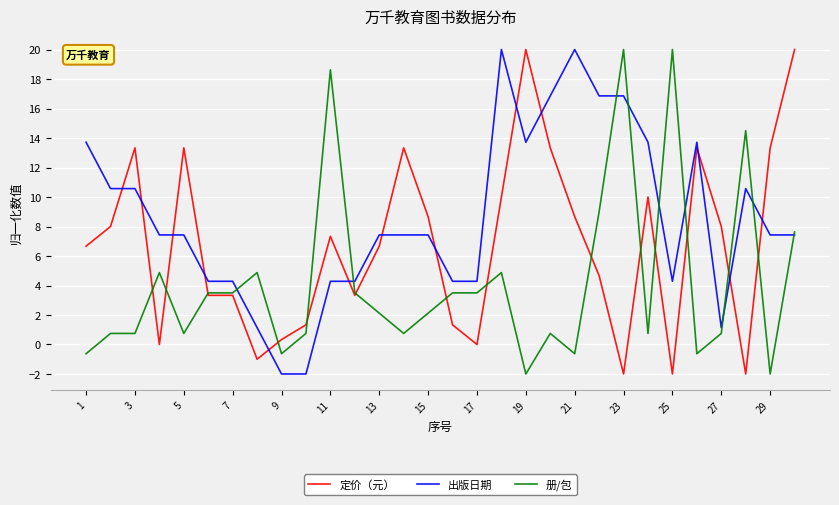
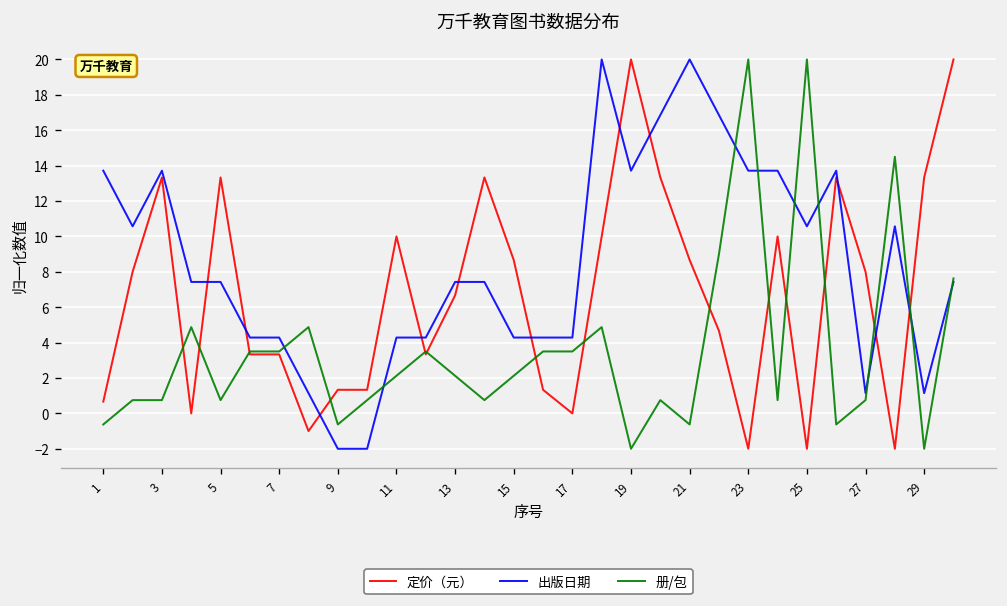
  {
    "定价（元）": {
-     "1": 6.7,
+     "1": 0.7,
      "3": 13.3,
      "5": 13.3,
-     "9": 0.3,
-     "11": 7.3,
+     "9": 1.3,
+     "11": 10.0,
      "13": 6.7,
      "15": 8.7,
      "17": 0.0,
      "19": 20.0,
      "21": 8.7,
      "23": -2.0,
      "25": -2.0,
      "27": 8.0,
      "29": 13.3
    },
    "出版日期": {
      "1": 13.7,
-     "3": 10.6,
+     "3": 13.7,
      "5": 7.4,
      "7": 4.3,
      "9": -2.0,
      "11": 4.3,
      "13": 7.4,
-     "15": 7.4,
+     "15": 4.3,
      "17": 4.3,
      "19": 13.7,
      "21": 20.0,
-     "23": 16.9,
-     "25": 4.3,
+     "23": 13.7,
+     "25": 10.6,
      "27": 1.1,
-     "29": 7.4
+     "29": 1.1
    },
    "册/包": {
      "1": -0.6,
      "3": 0.8,
      "5": 0.8,
      "9": -0.6,
-     "11": 18.6,
+     "11": 2.1,
      "13": 2.1,
      "15": 2.1,
      "17": 3.5,
      "19": -2.0,
      "21": -0.6,
      "23": 20.0,
      "25": 20.0,
      "27": 0.8,
      "29": -2.0
    }
  }
